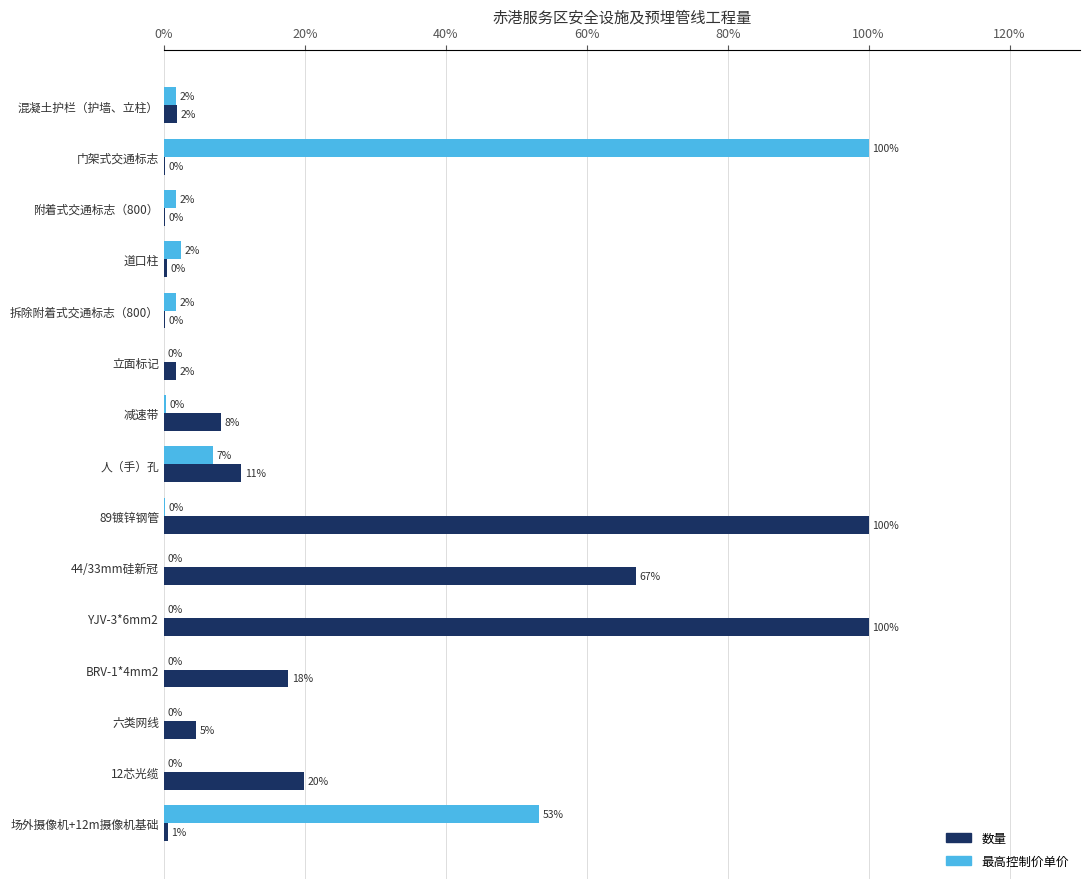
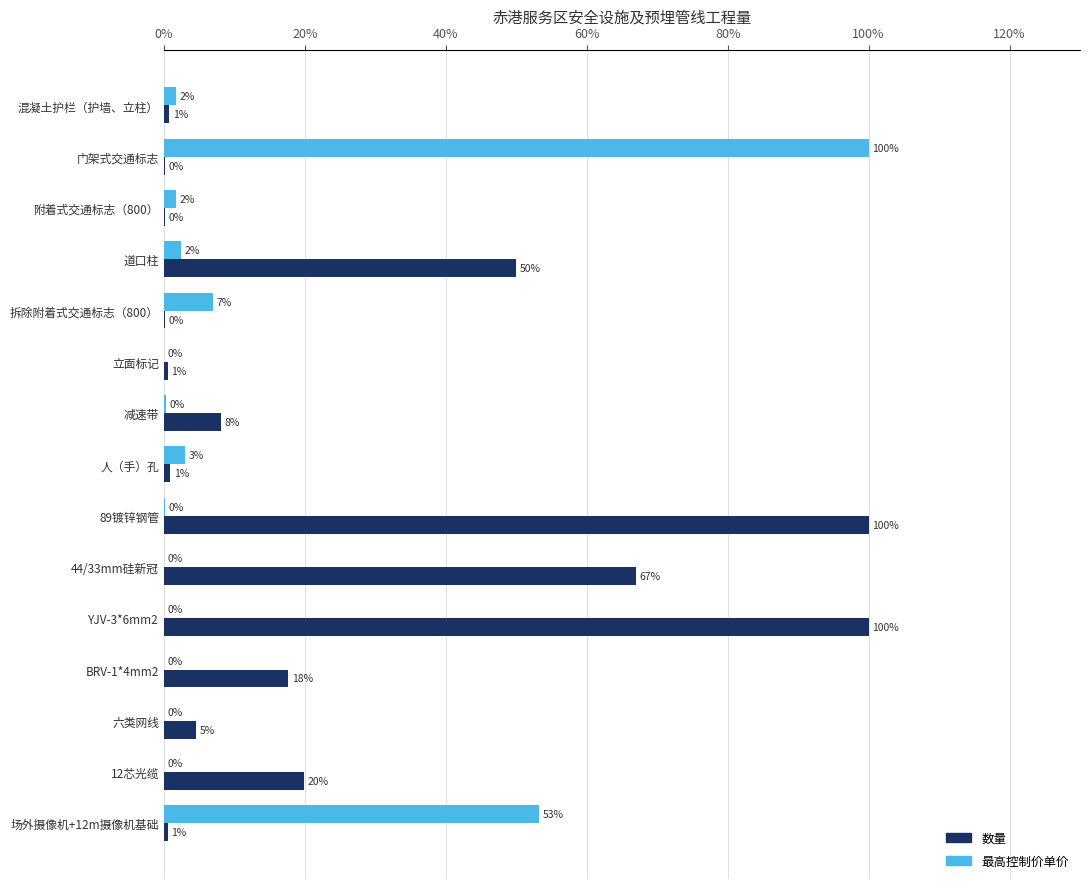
  {
    "数量": {
-     "混凝土护栏（护墙、立柱）": "2%",
+     "混凝土护栏（护墙、立柱）": "1%",
      "门架式交通标志": "0%",
      "附着式交通标志（800）": "0%",
-     "道口柱": "0%",
+     "道口柱": "50%",
      "拆除附着式交通标志（800）": "0%",
-     "立面标记": "2%",
+     "立面标记": "1%",
      "减速带": "8%",
-     "人（手）孔": "11%",
+     "人（手）孔": "1%",
      "89镀锌钢管": "100%",
      "44/33mm硅新冠": "67%",
      "YJV-3*6mm2": "100%",
      "BRV-1*4mm2": "18%",
      "六类网线": "5%",
      "12芯光缆": "20%",
      "场外摄像机+12m摄像机基础": "1%"
    },
    "最高控制价单价": {
      "混凝土护栏（护墙、立柱）": "2%",
      "门架式交通标志": "100%",
      "附着式交通标志（800）": "2%",
      "道口柱": "2%",
-     "拆除附着式交通标志（800）": "2%",
+     "拆除附着式交通标志（800）": "7%",
      "立面标记": "0%",
      "减速带": "0%",
-     "人（手）孔": "7%",
+     "人（手）孔": "3%",
      "89镀锌钢管": "0%",
      "44/33mm硅新冠": "0%",
      "YJV-3*6mm2": "0%",
      "BRV-1*4mm2": "0%",
      "六类网线": "0%",
      "12芯光缆": "0%",
      "场外摄像机+12m摄像机基础": "53%"
    }
  }
